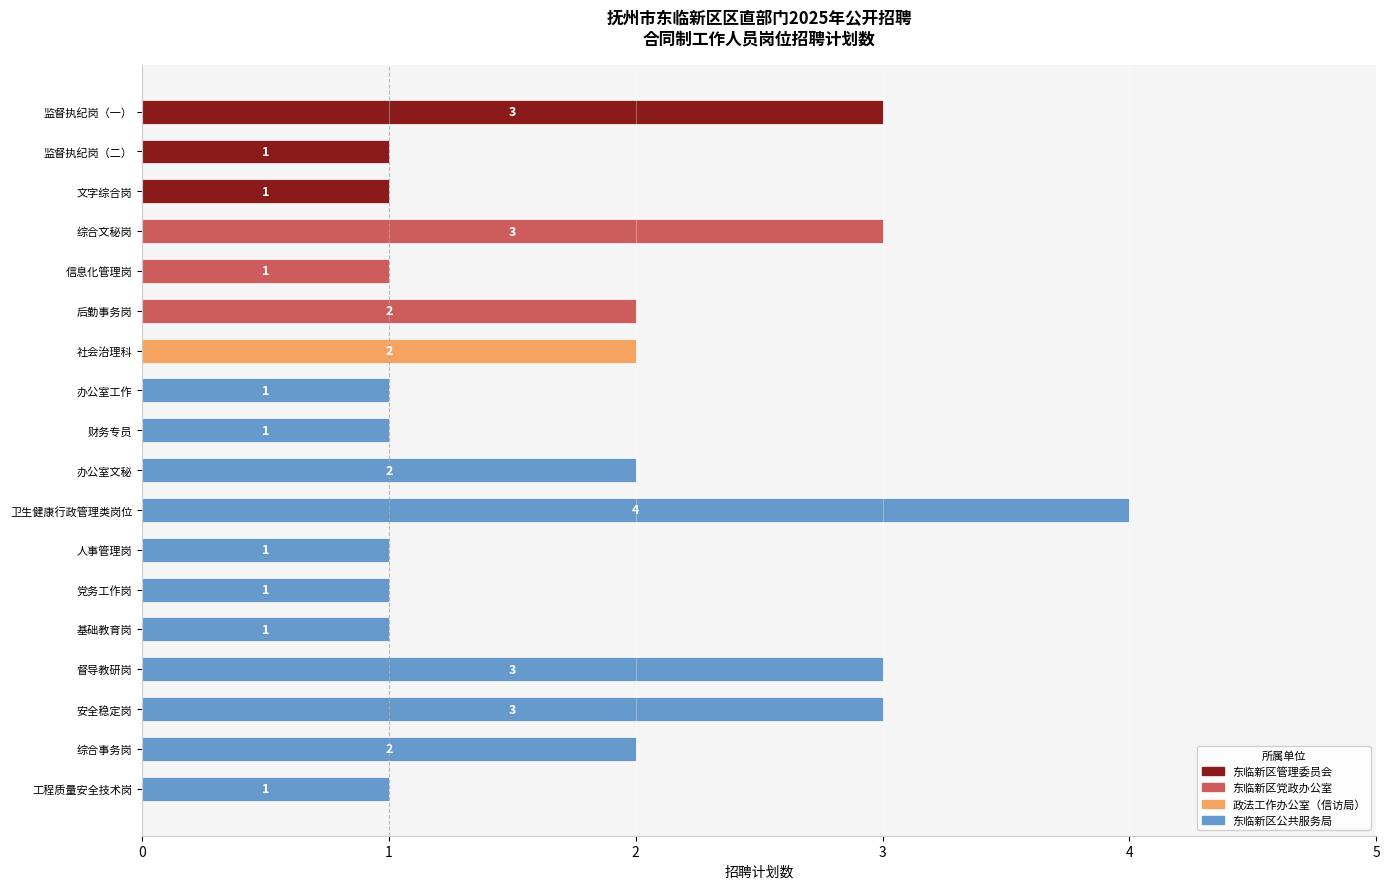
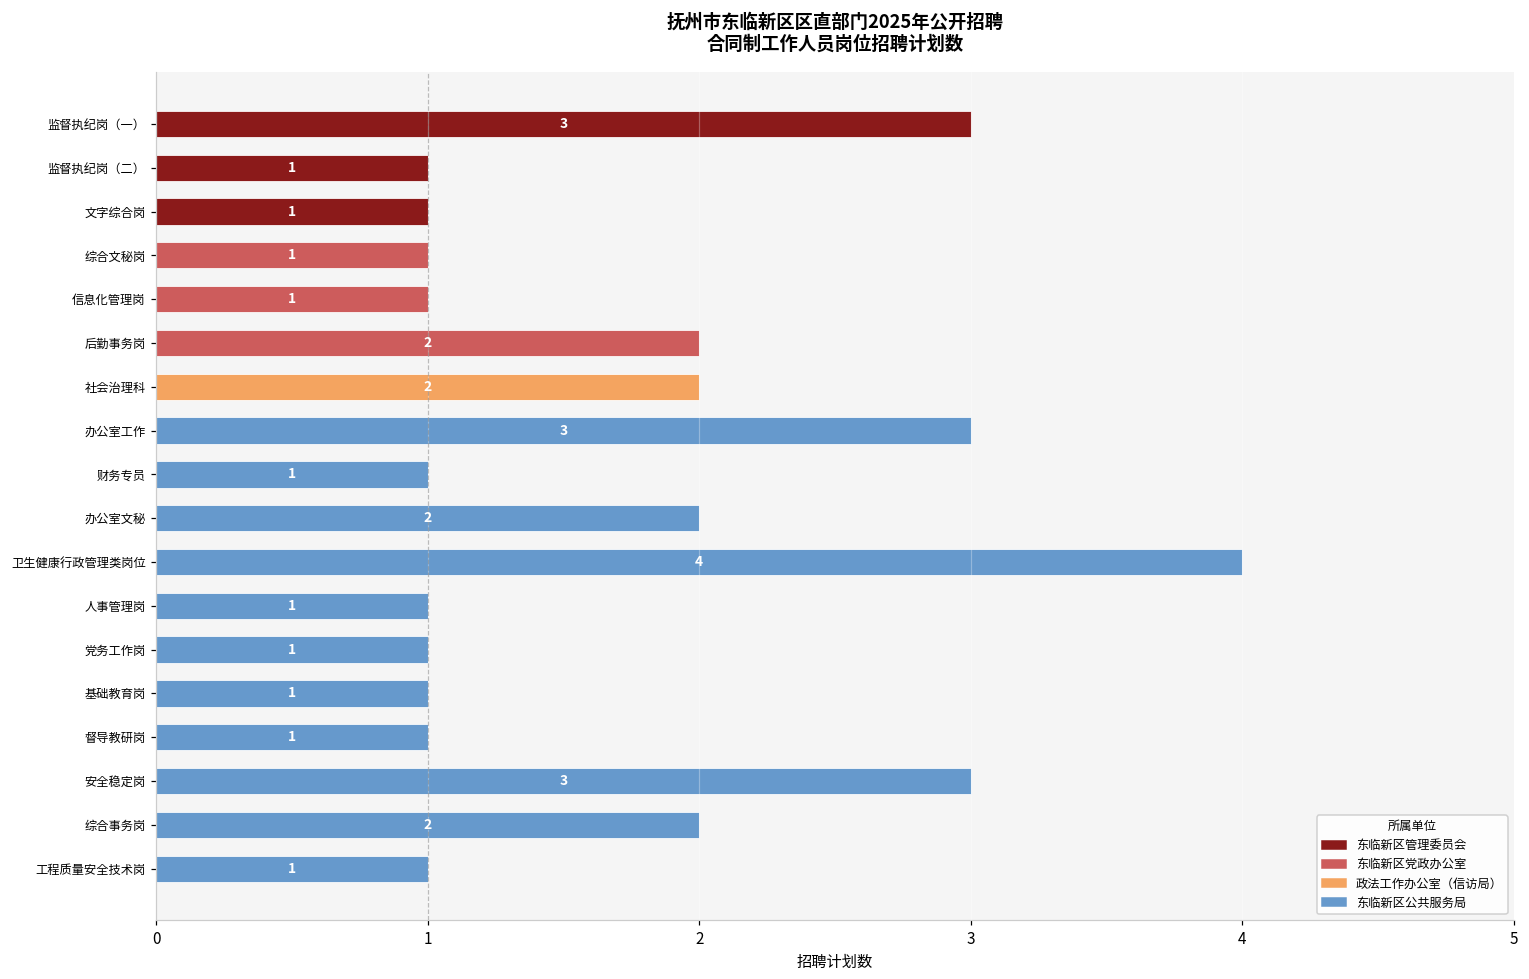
  {
    "监督执纪岗（一）": 3,
    "监督执纪岗（二）": 1,
    "文字综合岗": 1,
-   "综合文秘岗": 3,
+   "综合文秘岗": 1,
    "信息化管理岗": 1,
    "后勤事务岗": 2,
    "社会治理科": 2,
-   "办公室工作": 1,
+   "办公室工作": 3,
    "财务专员": 1,
    "办公室文秘": 2,
    "卫生健康行政管理类岗位": 4,
    "人事管理岗": 1,
    "党务工作岗": 1,
    "基础教育岗": 1,
-   "督导教研岗": 3,
+   "督导教研岗": 1,
    "安全稳定岗": 3,
    "综合事务岗": 2,
    "工程质量安全技术岗": 1
  }
